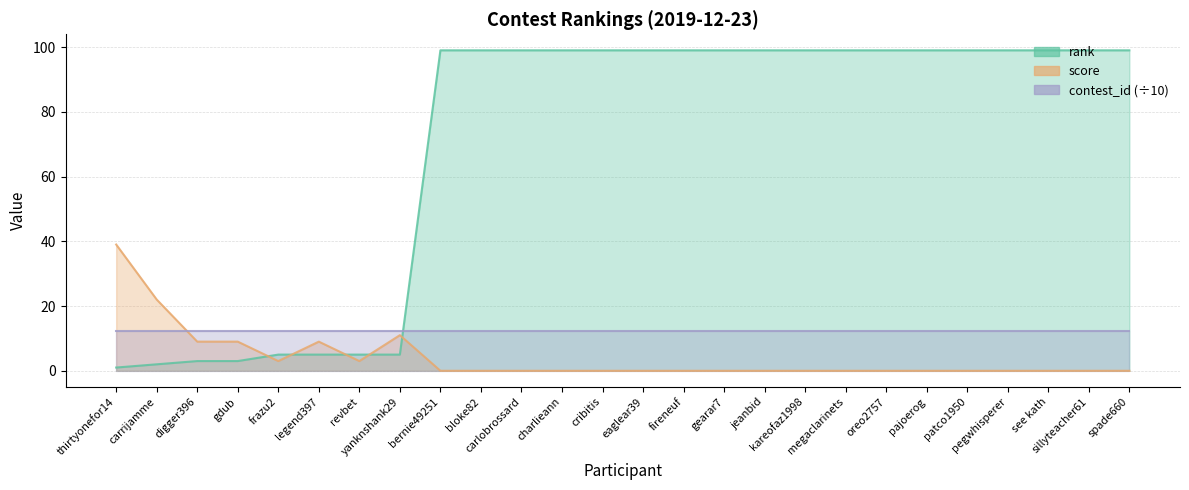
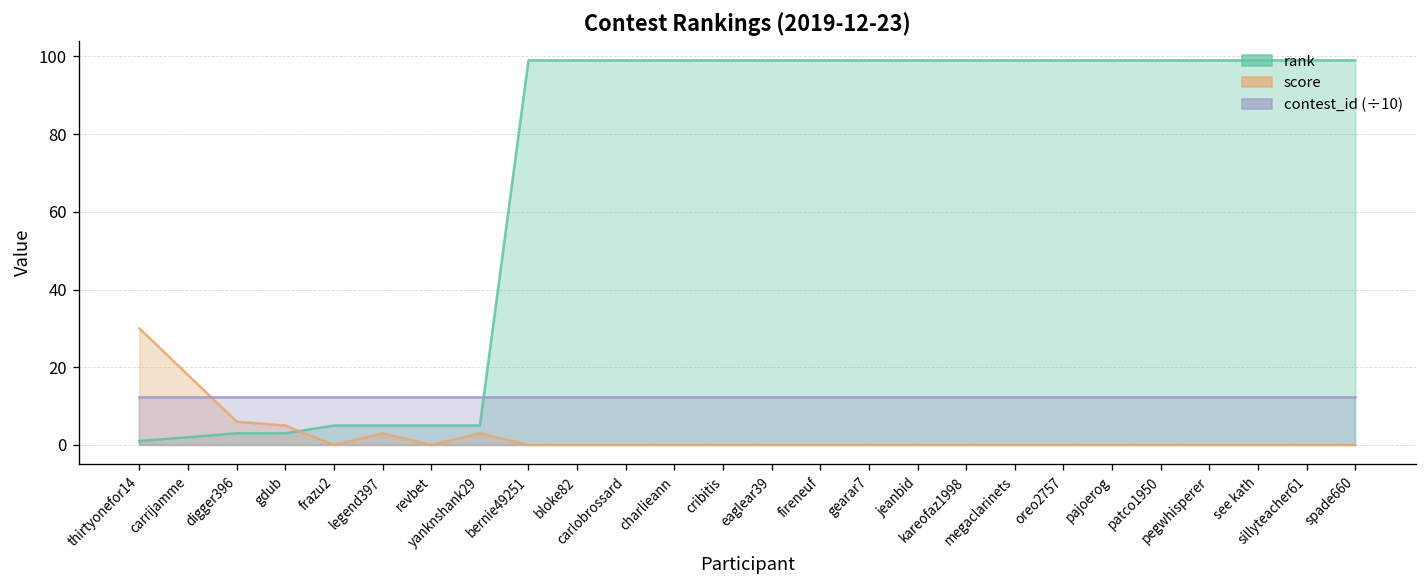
  {
    "score": {
-     "thirtyonefor14": 39,
-     "carrijamme": 22,
-     "digger396": 9,
-     "gdub": 9,
-     "frazu2": 3,
-     "legend397": 9,
-     "revbet": 3,
-     "yanknshank29": 11,
+     "thirtyonefor14": 30,
+     "carrijamme": 18,
+     "digger396": 6,
+     "gdub": 5,
+     "frazu2": 0,
+     "legend397": 3,
+     "revbet": 0,
+     "yanknshank29": 3,
      "bernie49251": 0,
      "bloke82": 0,
      "carlobrossard": 0,
      "charlieann": 0,
      "cribitis": 0,
      "eaglear39": 0,
      "fireneuf": 0,
      "gearar7": 0,
      "jeanbid": 0,
      "kareofaz1998": 0,
      "megaclarinets": 0,
      "oreo2757": 0,
      "pajoerog": 0,
      "patco1950": 0,
      "pegwhisperer": 0,
      "see kath": 0,
      "sillyteacher61": 0,
      "spade660": 0
    }
  }
